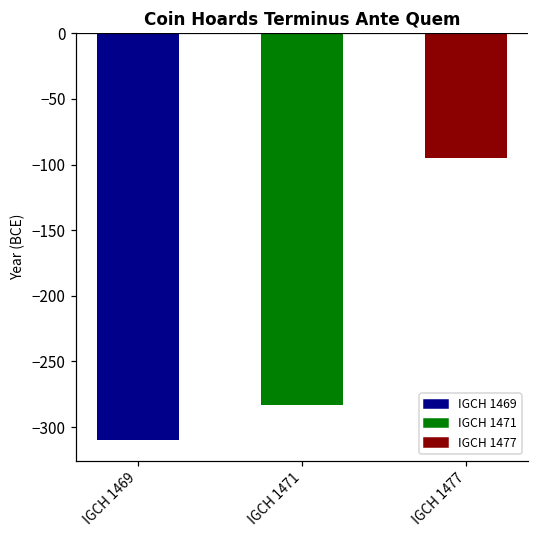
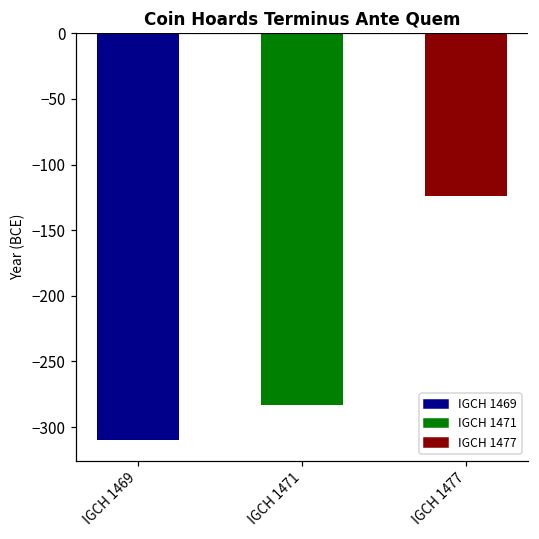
  {
    "IGCH 1469": -310,
    "IGCH 1471": -283,
-   "IGCH 1477": -95
+   "IGCH 1477": -124
  }
